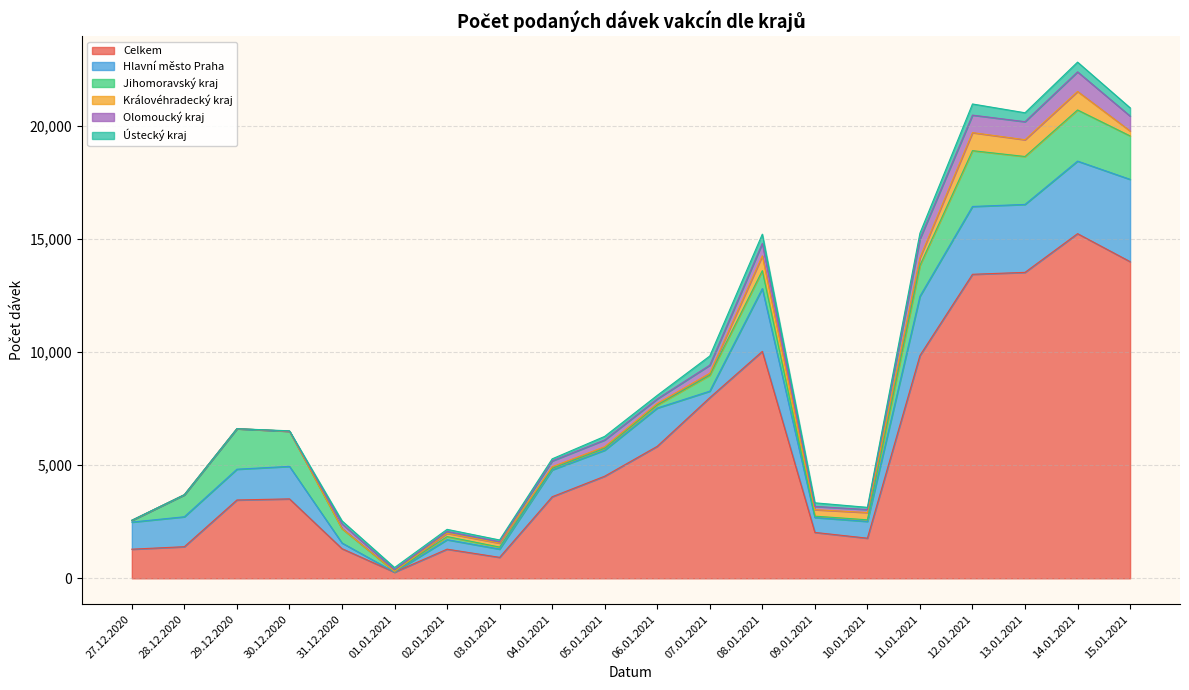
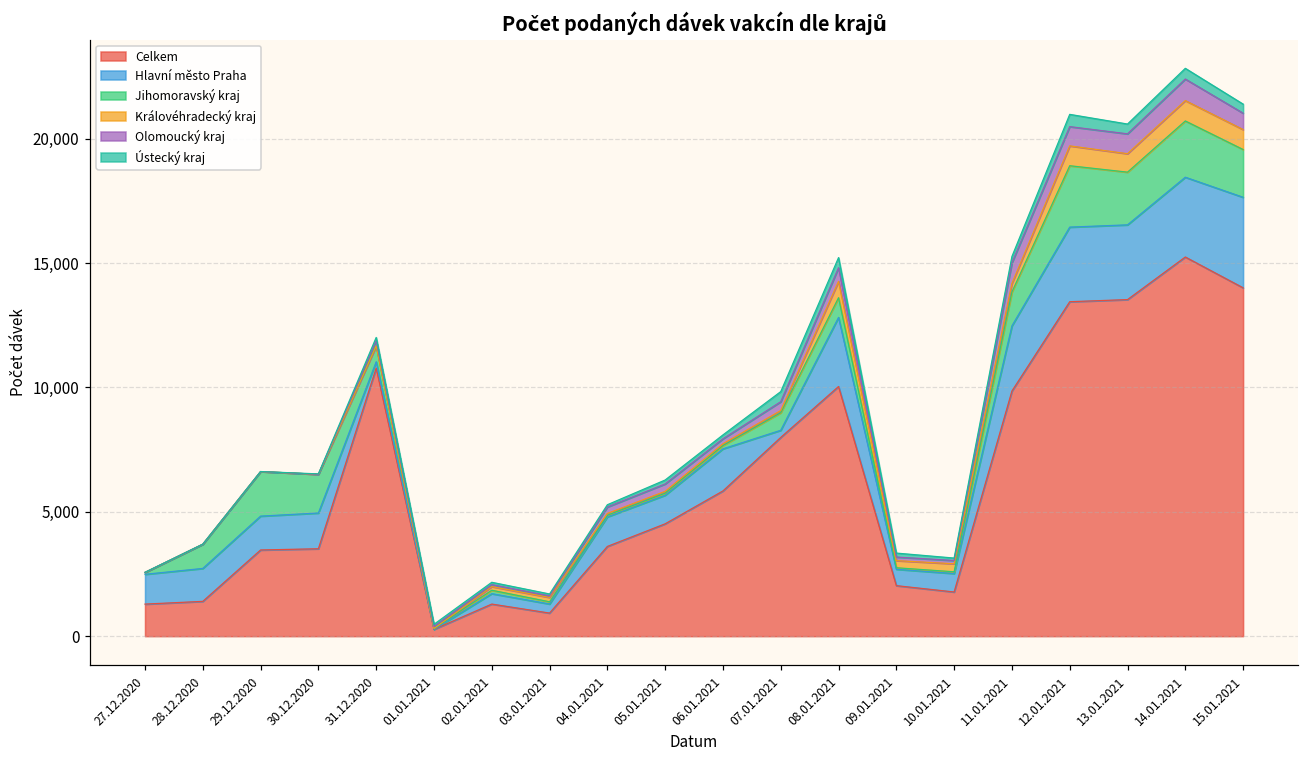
  {
    "Celkem": {
      "27.12.2020": "1,300",
      "28.12.2020": "1,400",
      "29.12.2020": "3,500",
      "30.12.2020": "3,500",
-     "31.12.2020": "1,300",
+     "31.12.2020": "10,800",
      "02.01.2021": "1,300",
      "03.01.2021": "900",
      "04.01.2021": "3,600",
      "05.01.2021": "4,500",
      "06.01.2021": "5,800",
      "07.01.2021": "8,000",
      "08.01.2021": "10,000",
      "09.01.2021": "2,000",
      "10.01.2021": "1,800",
      "11.01.2021": "9,900",
      "12.01.2021": "13,400",
      "13.01.2021": "13,500",
      "14.01.2021": "15,200",
      "15.01.2021": "14,000"
    },
    "Hlavní město Praha": {
      "28.12.2020": "1,300",
      "29.12.2020": "1,400",
      "30.12.2020": "1,400",
      "31.12.2020": "300",
      "02.01.2021": "400",
      "06.01.2021": "1,700",
      "07.01.2021": "300",
      "08.01.2021": "2,800",
      "11.01.2021": "2,600",
      "12.01.2021": "3,000",
      "13.01.2021": "3,000",
      "14.01.2021": "3,200",
      "15.01.2021": "3,600"
    },
    "Královéhradecký kraj": {
      "08.01.2021": "700",
      "09.01.2021": "300",
      "10.01.2021": "300",
      "11.01.2021": "300",
      "12.01.2021": "800",
      "13.01.2021": "700",
      "14.01.2021": "800",
-     "15.01.2021": "200"
+     "15.01.2021": "800"
    },
    "Olomoucký kraj": {
      "31.12.2020": "200",
      "05.01.2021": "300",
      "06.01.2021": "200",
      "07.01.2021": "400",
      "08.01.2021": "500",
      "09.01.2021": "100",
      "11.01.2021": "800",
      "12.01.2021": "800",
      "13.01.2021": "800",
      "14.01.2021": "900",
      "15.01.2021": "700"
    }
  }
